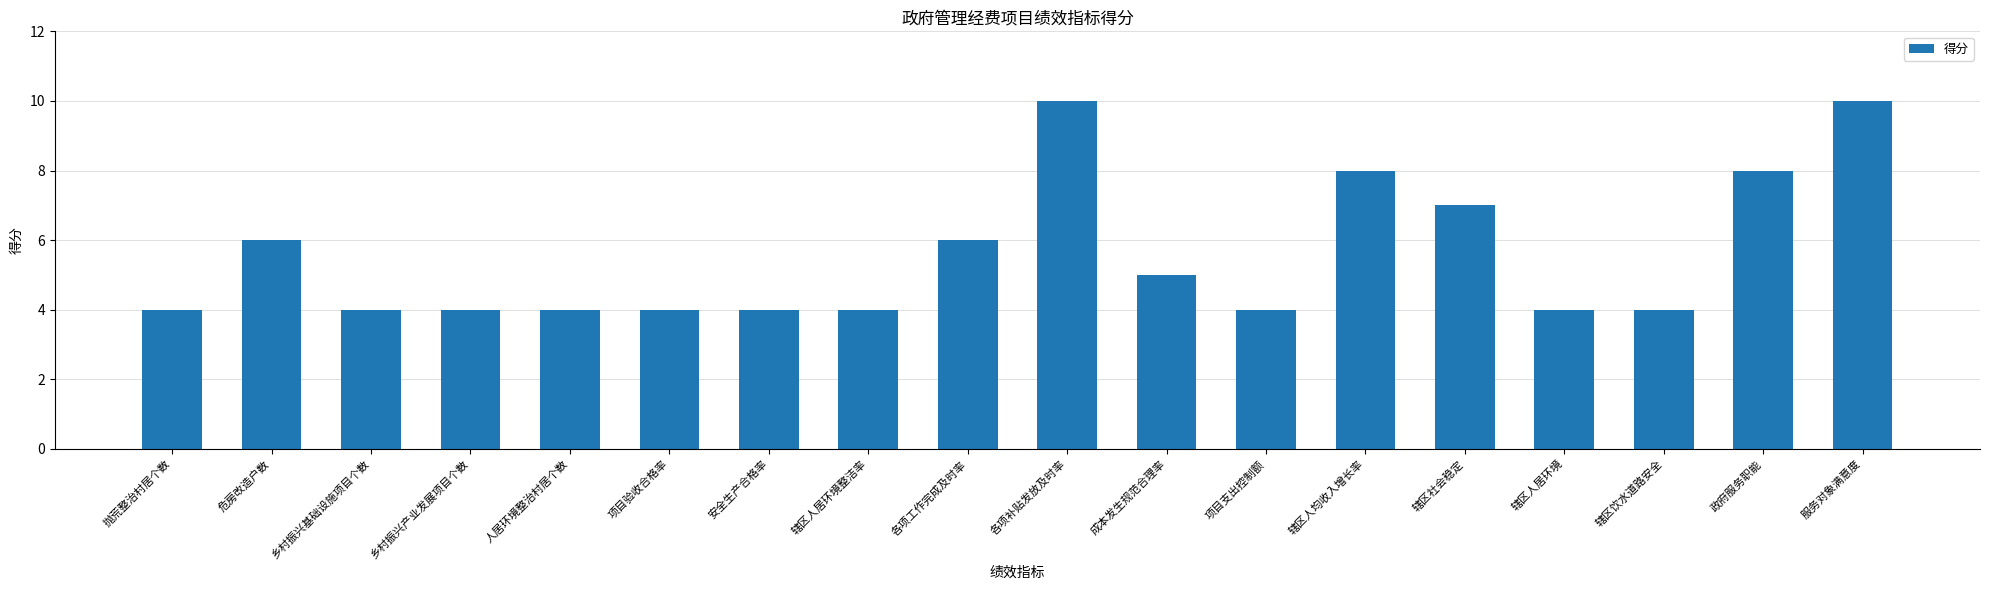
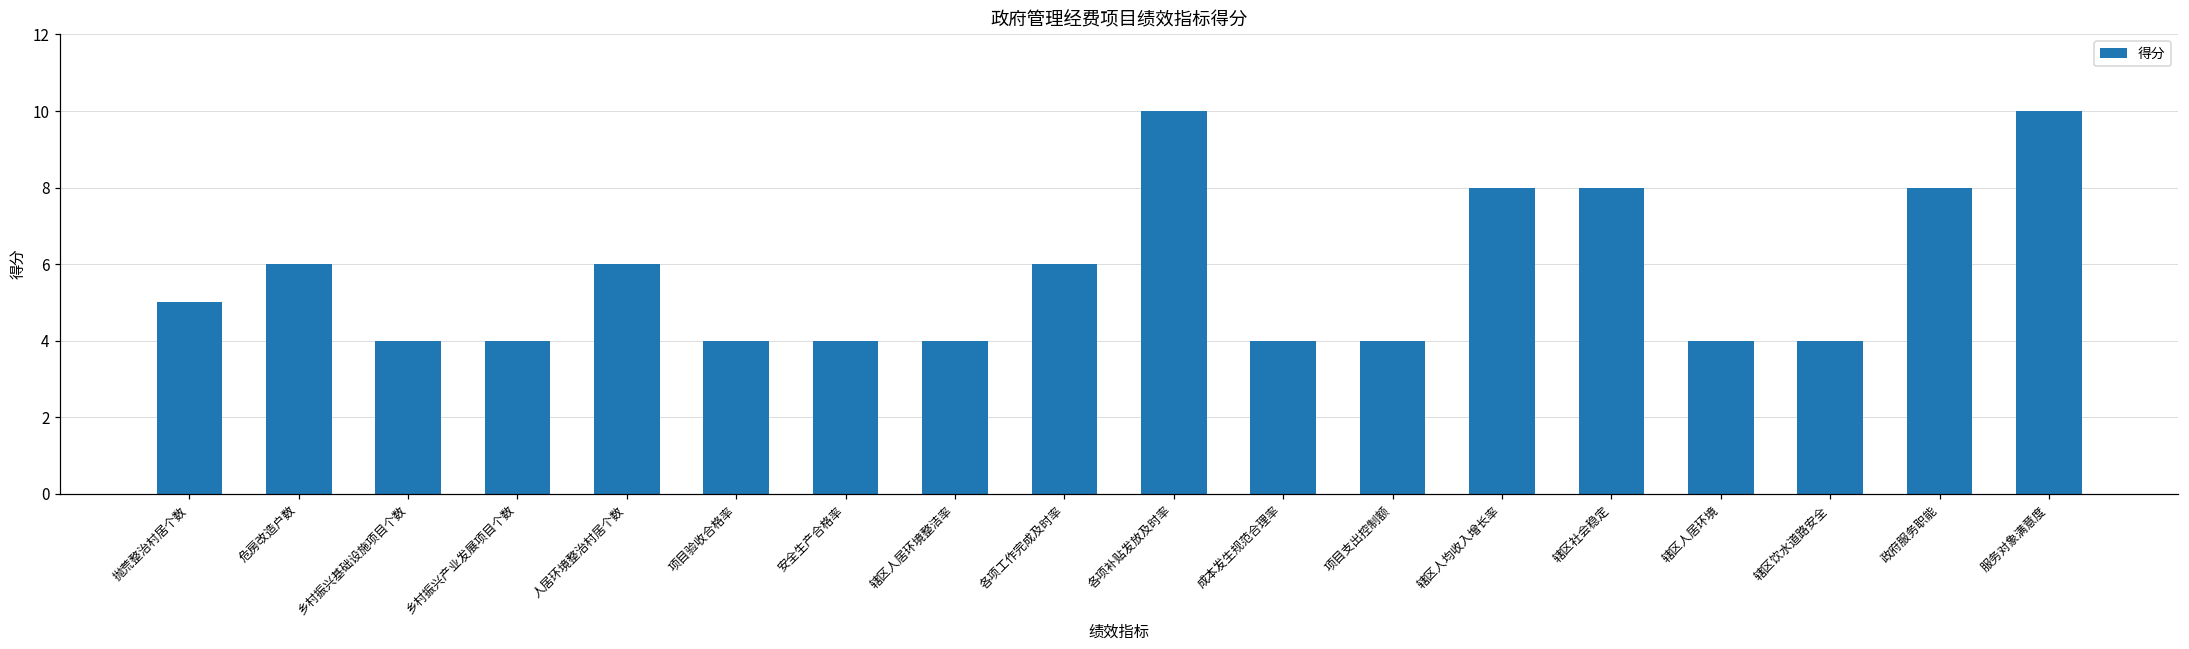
  {
-   "抛荒整治村居个数": 4,
+   "抛荒整治村居个数": 5,
    "危房改造户数": 6,
    "乡村振兴基础设施项目个数": 4,
    "乡村振兴产业发展项目个数": 4,
-   "人居环境整治村居个数": 4,
+   "人居环境整治村居个数": 6,
    "项目验收合格率": 4,
    "安全生产合格率": 4,
    "辖区人居环境整洁率": 4,
    "各项工作完成及时率": 6,
    "各项补贴发放及时率": 10,
-   "成本发生规范合理率": 5,
+   "成本发生规范合理率": 4,
    "项目支出控制额": 4,
    "辖区人均收入增长率": 8,
-   "辖区社会稳定": 7,
+   "辖区社会稳定": 8,
    "辖区人居环境": 4,
    "辖区饮水道路安全": 4,
    "政府服务职能": 8,
    "服务对象满意度": 10
  }
